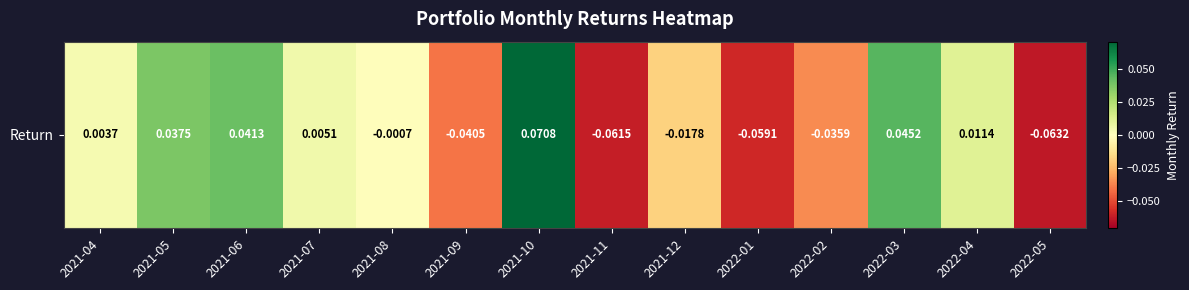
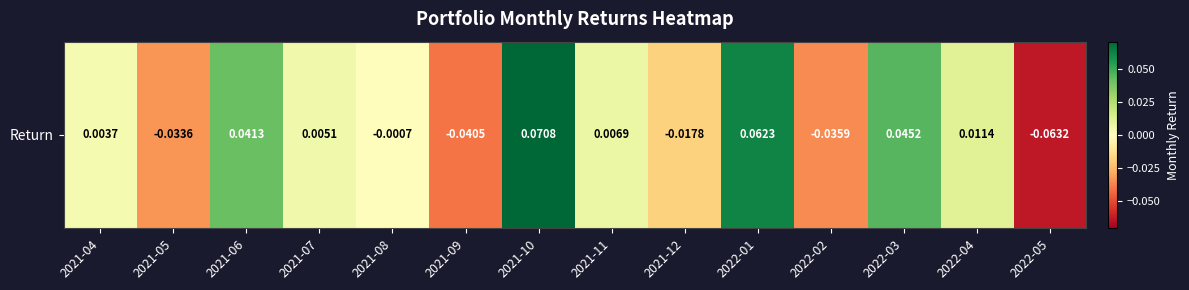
  {
    "Return": {
      "2021-04": 0.0037,
-     "2021-05": 0.0375,
+     "2021-05": -0.0336,
      "2021-06": 0.0413,
      "2021-07": 0.0051,
      "2021-08": -0.0007,
      "2021-09": -0.0405,
      "2021-10": 0.0708,
-     "2021-11": -0.0615,
+     "2021-11": 0.0069,
      "2021-12": -0.0178,
-     "2022-01": -0.0591,
+     "2022-01": 0.0623,
      "2022-02": -0.0359,
      "2022-03": 0.0452,
      "2022-04": 0.0114,
      "2022-05": -0.0632
    }
  }
